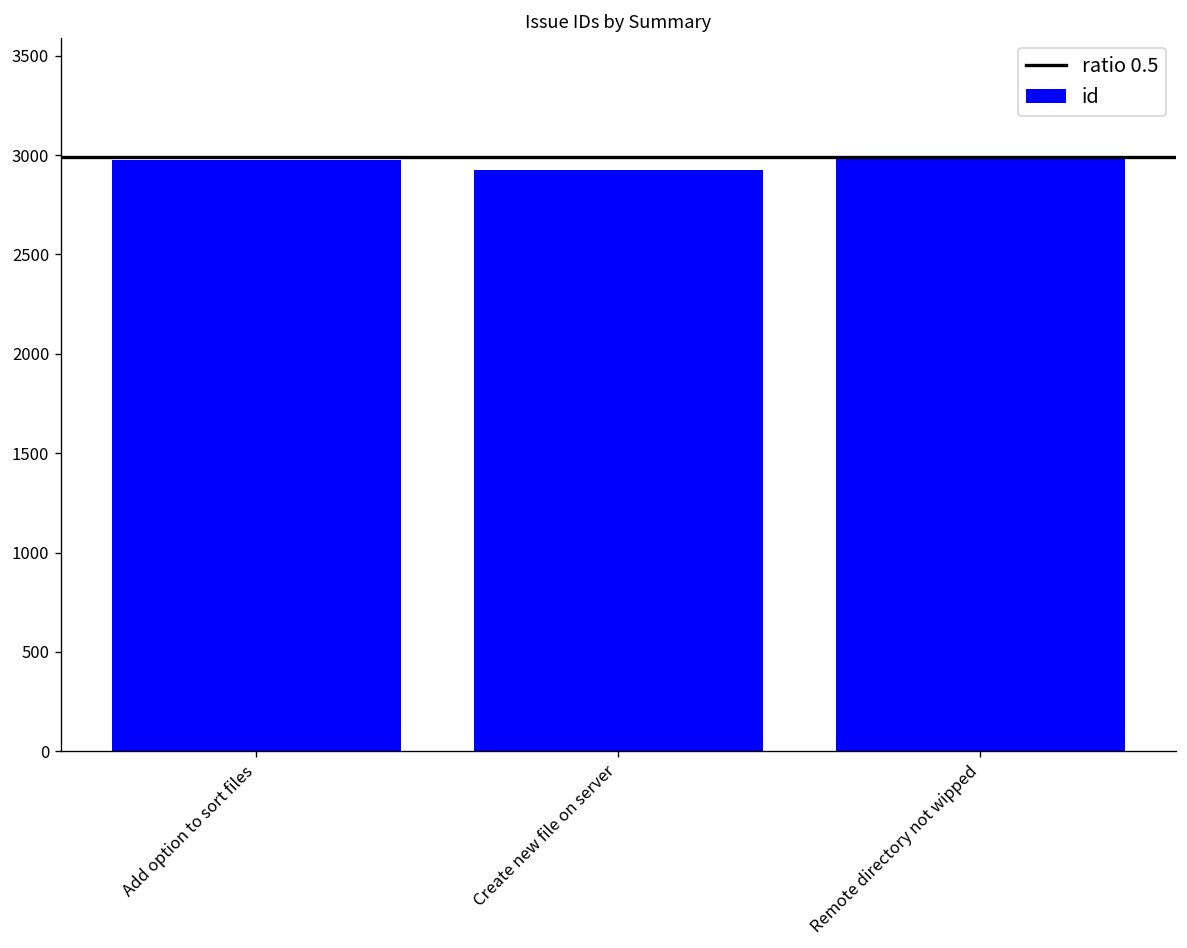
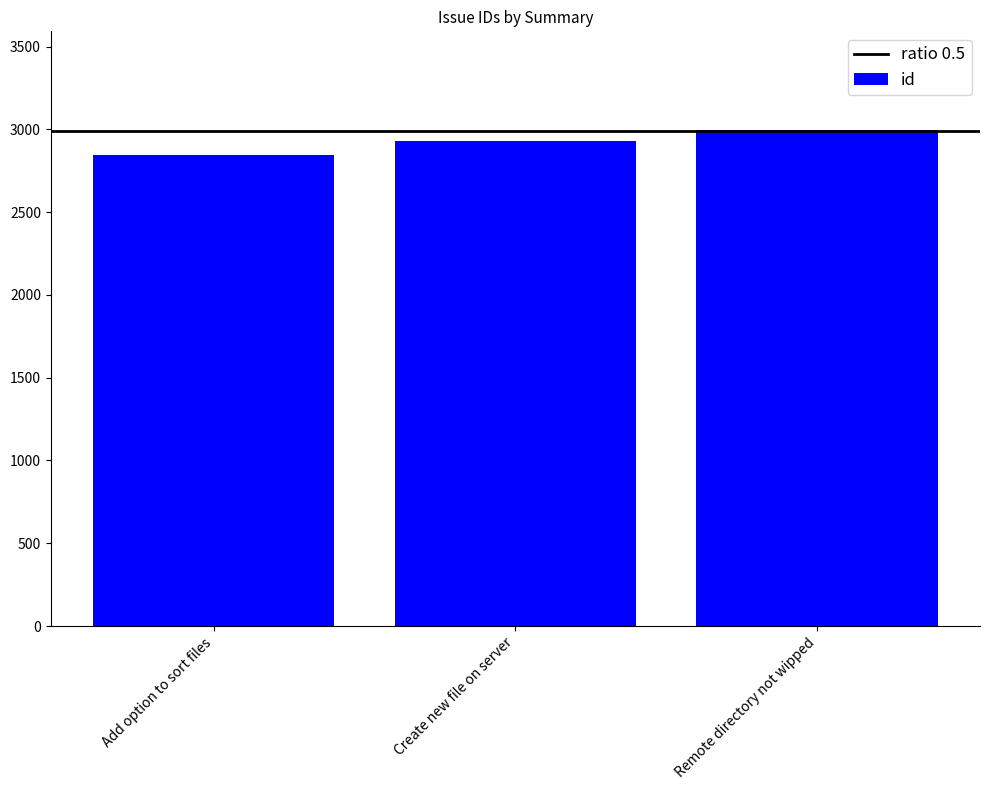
  {
-   "Add option to sort files": 2980,
+   "Add option to sort files": 2850,
    "Create new file on server": 2930,
    "Remote directory not wipped": 2990
  }
